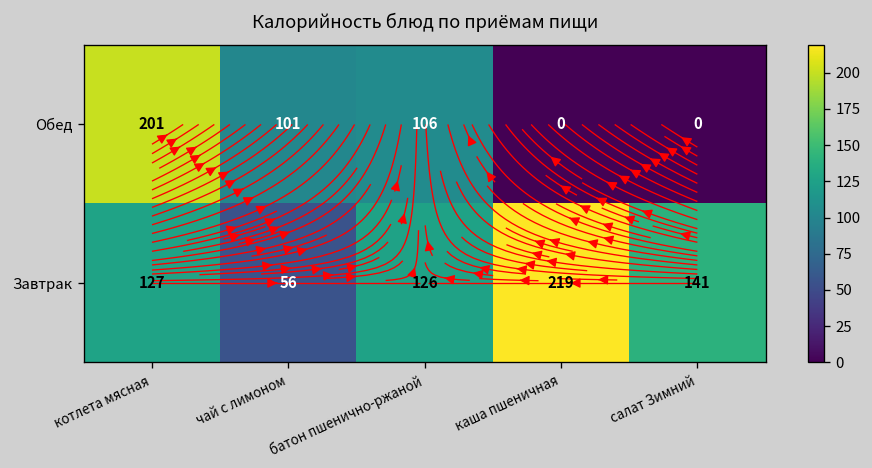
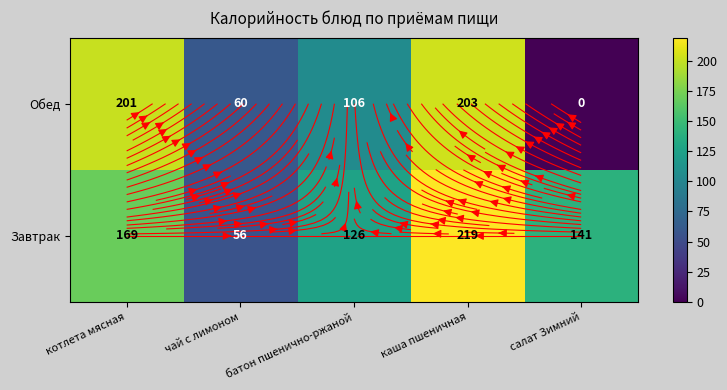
  {
    "Обед": {
      "котлета мясная": 201,
-     "чай с лимоном": 101,
+     "чай с лимоном": 60,
      "батон пшенично-ржаной": 106,
-     "каша пшеничная": 0,
+     "каша пшеничная": 203,
      "салат Зимний": 0
    },
    "Завтрак": {
-     "котлета мясная": 127,
+     "котлета мясная": 169,
      "чай с лимоном": 56,
      "салат Зимний": 141
    }
  }
